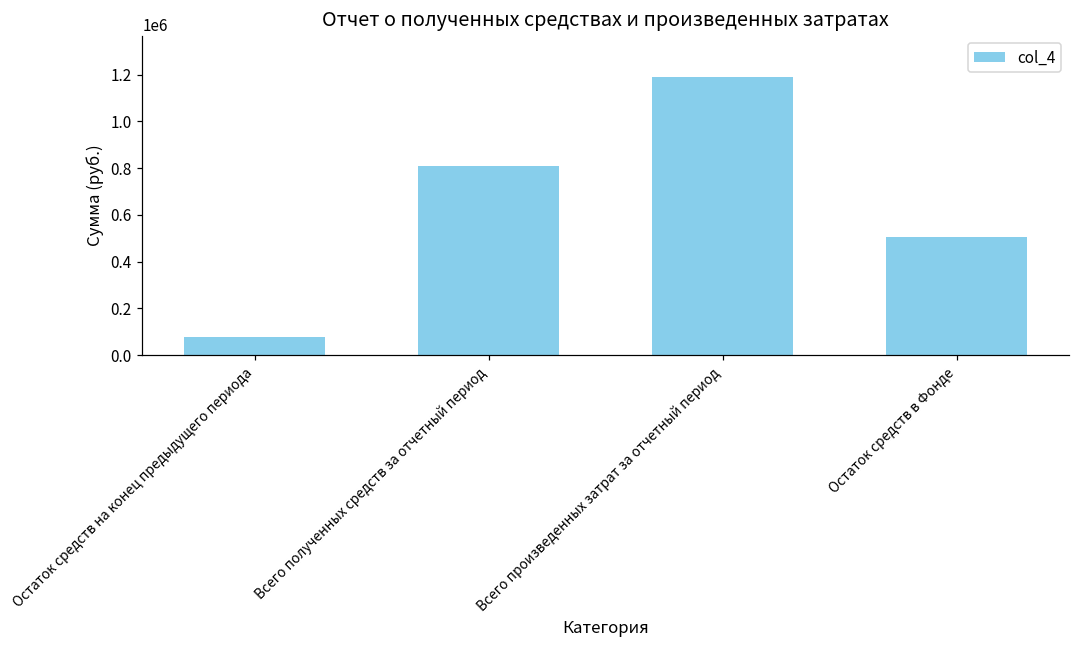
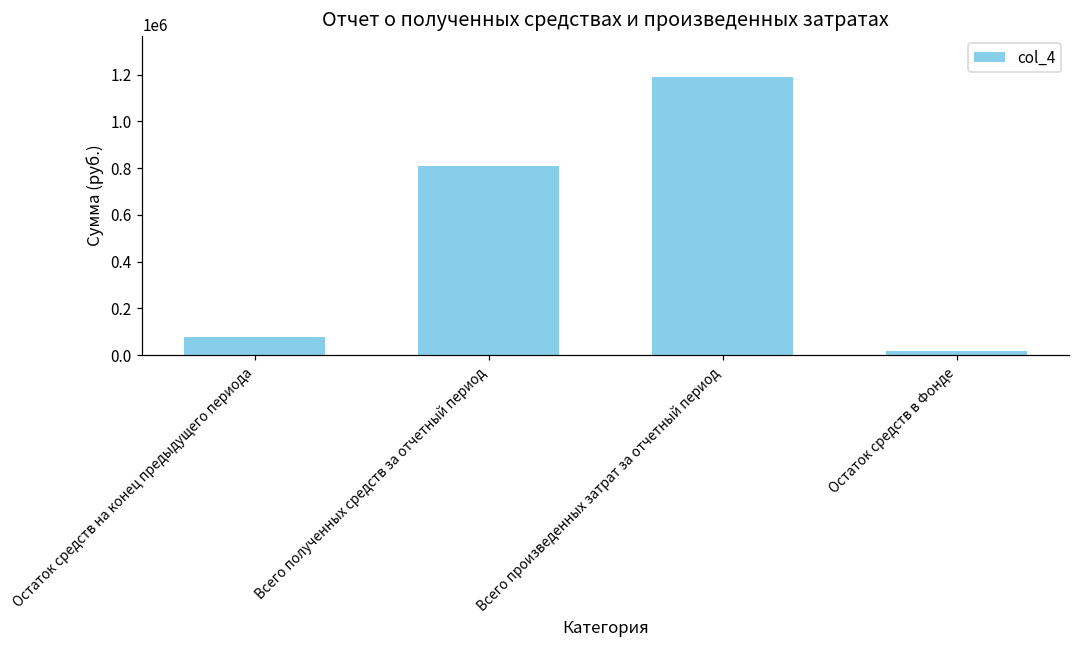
  {
    "Остаток средств на конец предыдущего периода": 80000,
    "Всего полученных средств за отчетный период": 810000,
    "Всего произведенных затрат за отчетный период": 1190000,
-   "Остаток средств в Фонде": 500000
+   "Остаток средств в Фонде": 20000
  }
